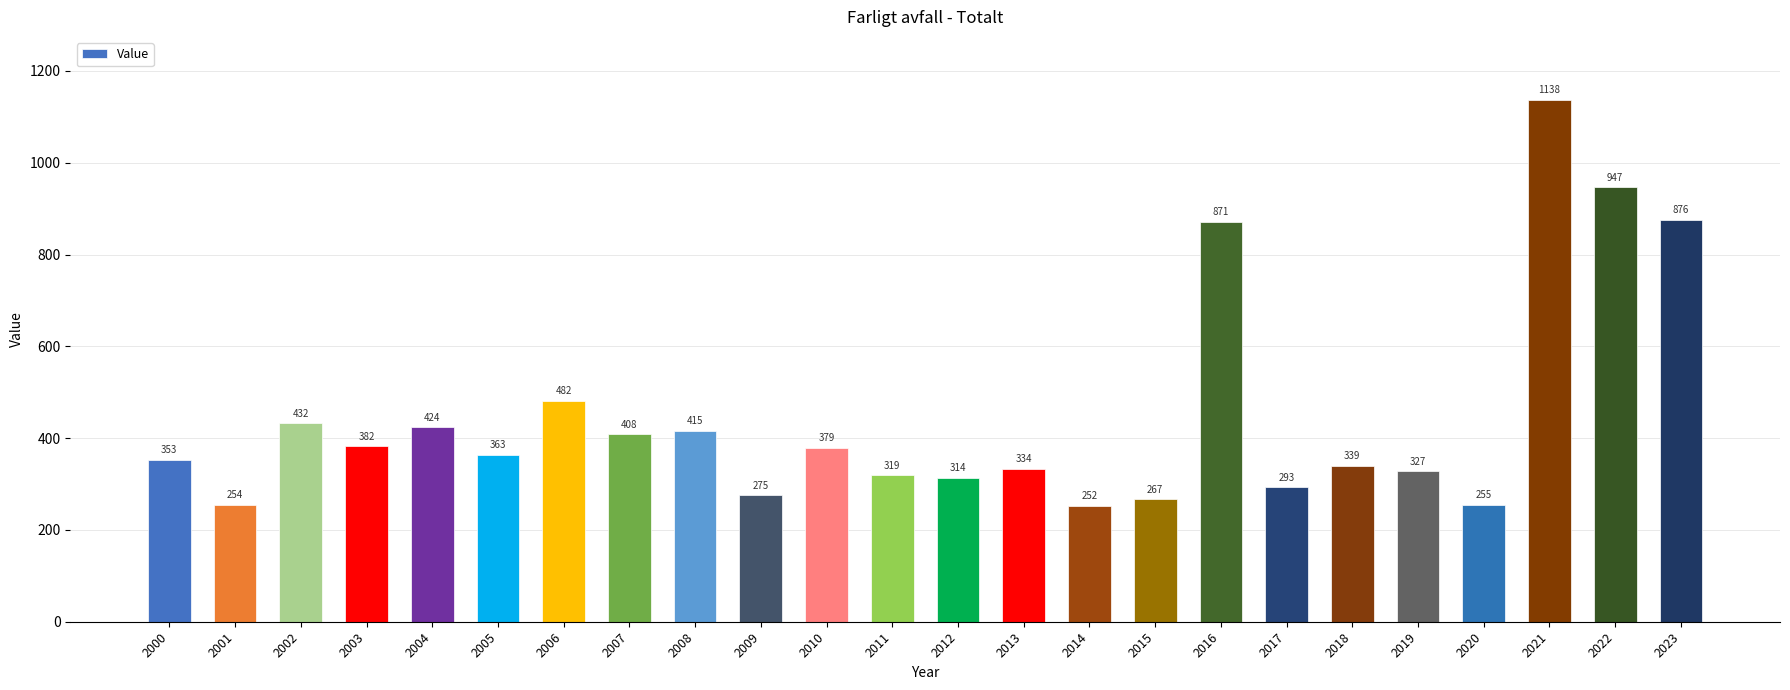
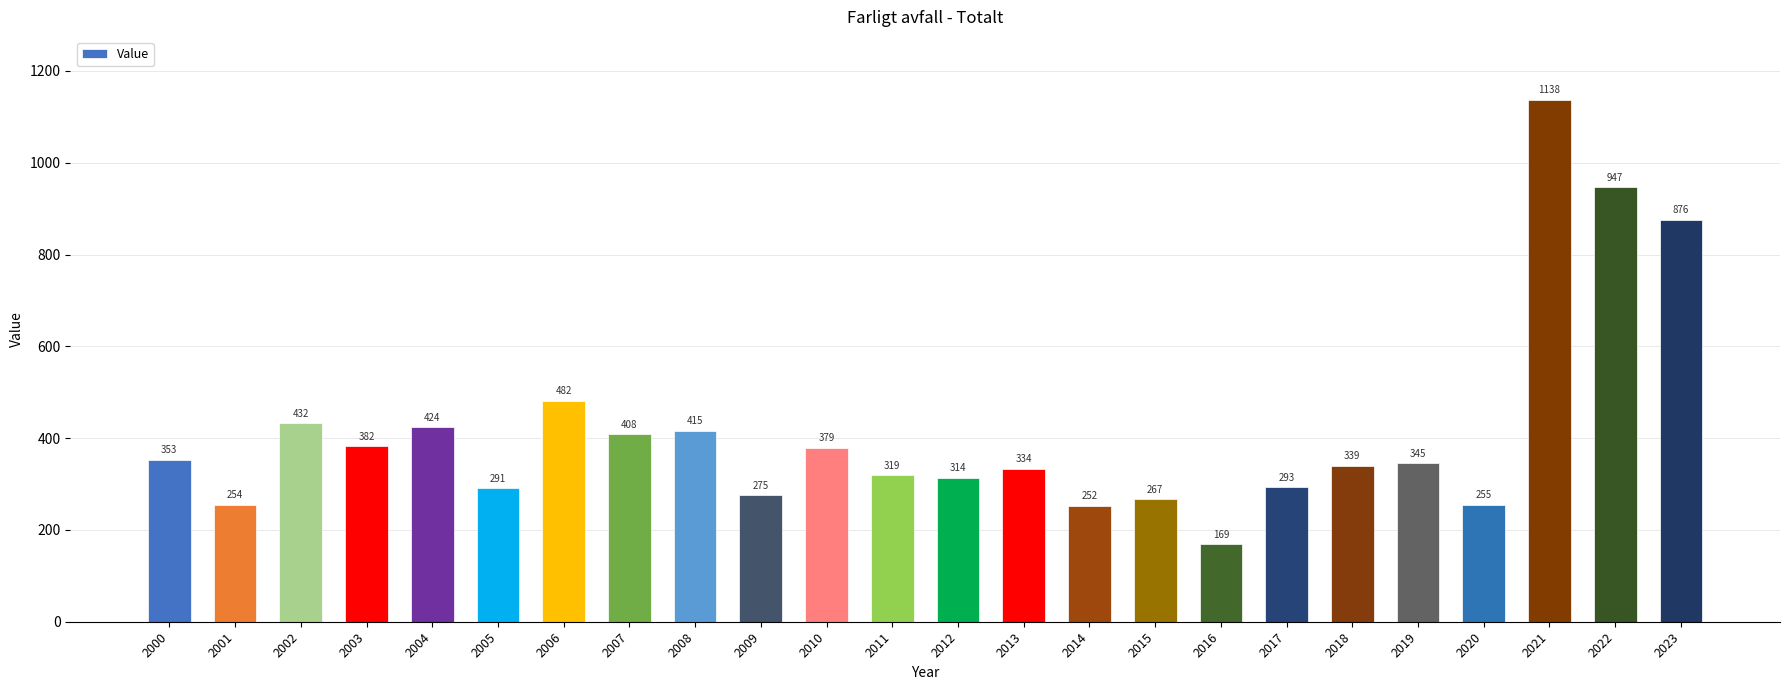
  {
    "2000": 353,
    "2001": 254,
    "2002": 432,
    "2003": 382,
    "2004": 424,
-   "2005": 363,
+   "2005": 291,
    "2006": 482,
    "2007": 408,
    "2008": 415,
    "2009": 275,
    "2010": 379,
    "2011": 319,
    "2012": 314,
    "2013": 334,
    "2014": 252,
    "2015": 267,
-   "2016": 871,
+   "2016": 169,
    "2017": 293,
    "2018": 339,
-   "2019": 327,
+   "2019": 345,
    "2020": 255,
    "2021": 1138,
    "2022": 947,
    "2023": 876
  }
